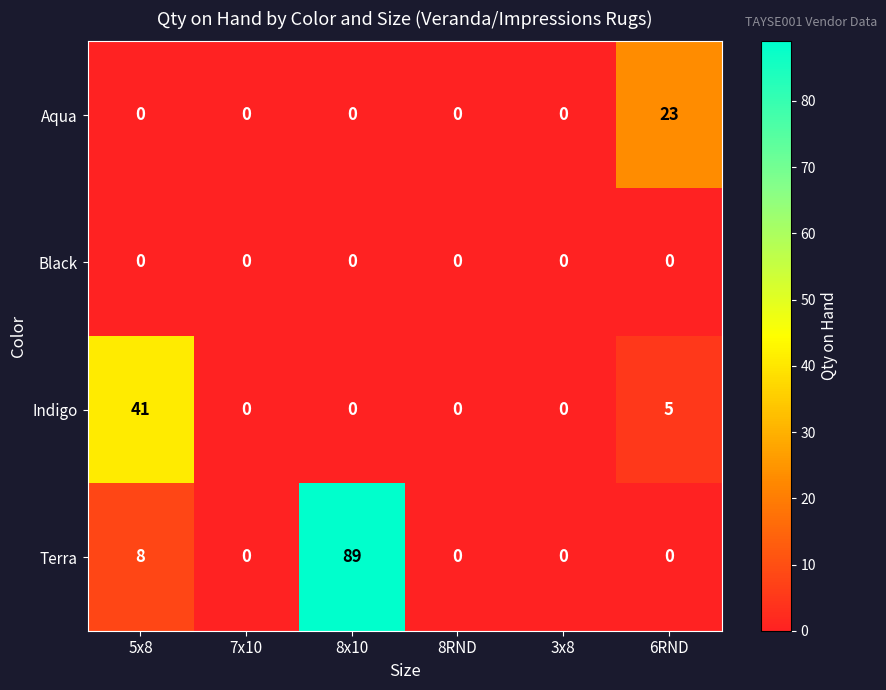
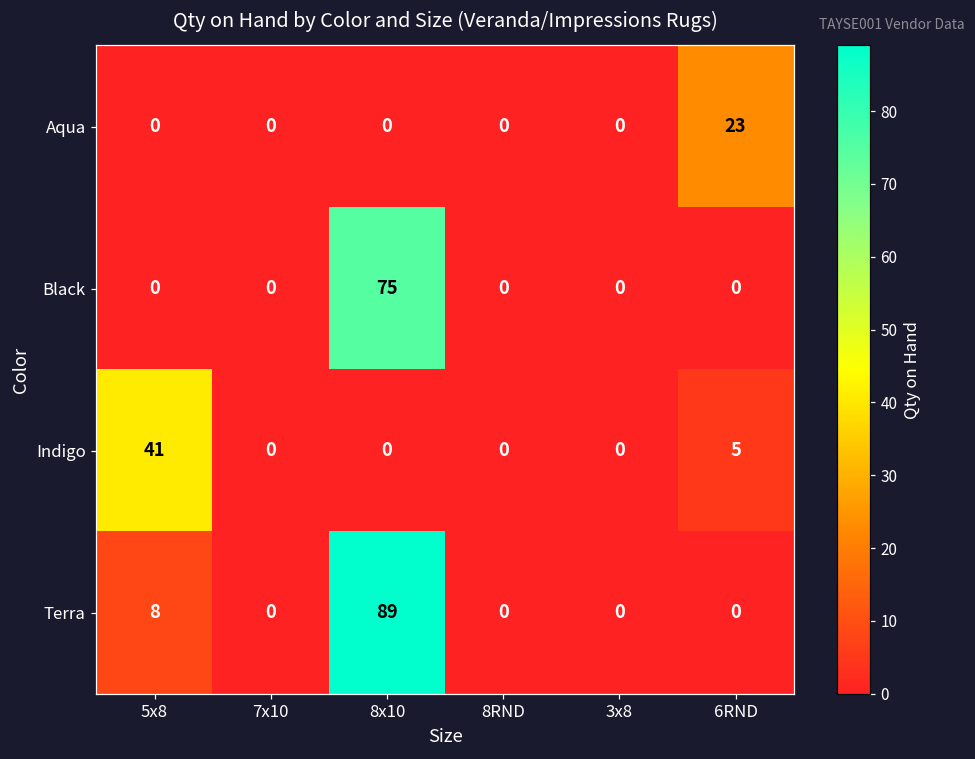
  {
    "Aqua": {
      "5x8": 0,
      "7x10": 0,
      "8x10": 0,
      "8RND": 0,
      "3x8": 0,
      "6RND": 23
    },
    "Black": {
      "5x8": 0,
      "7x10": 0,
-     "8x10": 0,
+     "8x10": 75,
      "8RND": 0,
      "3x8": 0,
      "6RND": 0
    },
    "Indigo": {
      "5x8": 41,
      "7x10": 0,
      "8x10": 0,
      "8RND": 0,
      "3x8": 0,
      "6RND": 5
    },
    "Terra": {
      "5x8": 8,
      "7x10": 0,
      "8x10": 89,
      "8RND": 0,
      "3x8": 0,
      "6RND": 0
    }
  }
